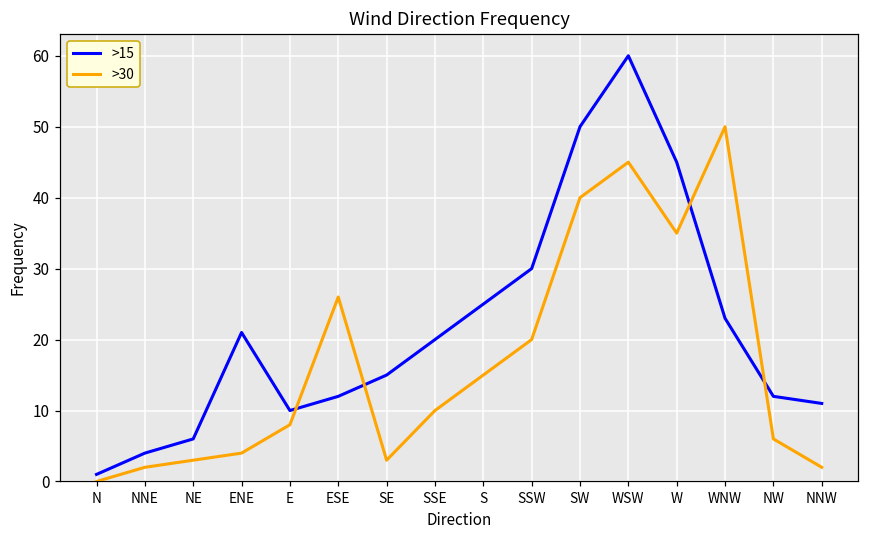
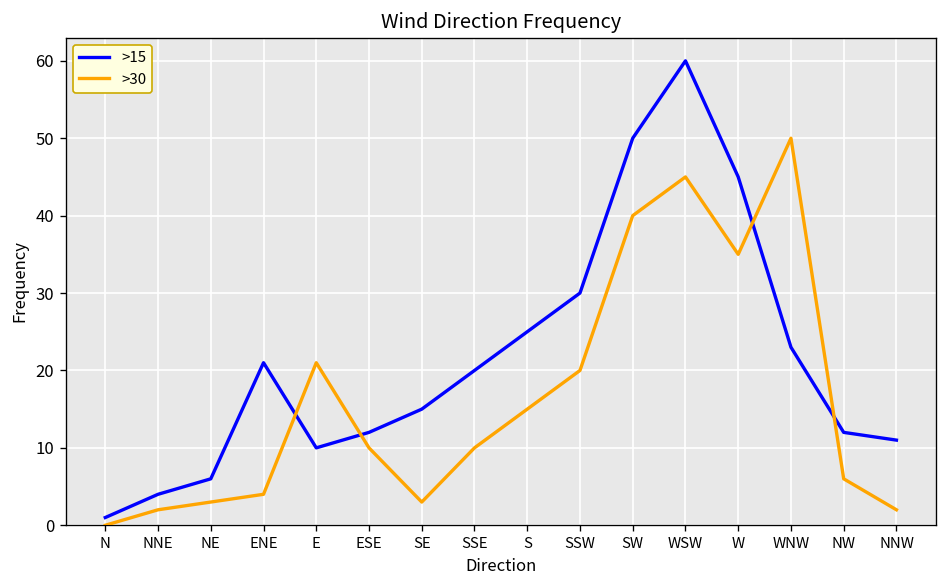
  {
    ">15": {
      "N": 1,
      "NNE": 4,
      "NE": 6,
      "ENE": 21,
      "E": 10,
      "ESE": 12,
      "SE": 15,
      "SSE": 20,
      "S": 25,
      "SSW": 30,
      "SW": 50,
      "WSW": 60,
      "W": 45,
      "WNW": 23,
      "NW": 12,
      "NNW": 11
    },
    ">30": {
      "N": 0,
      "NNE": 2,
      "NE": 3,
      "ENE": 4,
-     "E": 8,
-     "ESE": 26,
+     "E": 21,
+     "ESE": 10,
      "SE": 3,
      "SSE": 10,
      "S": 15,
      "SSW": 20,
      "SW": 40,
      "WSW": 45,
      "W": 35,
      "WNW": 50,
      "NW": 6,
      "NNW": 2
    }
  }
